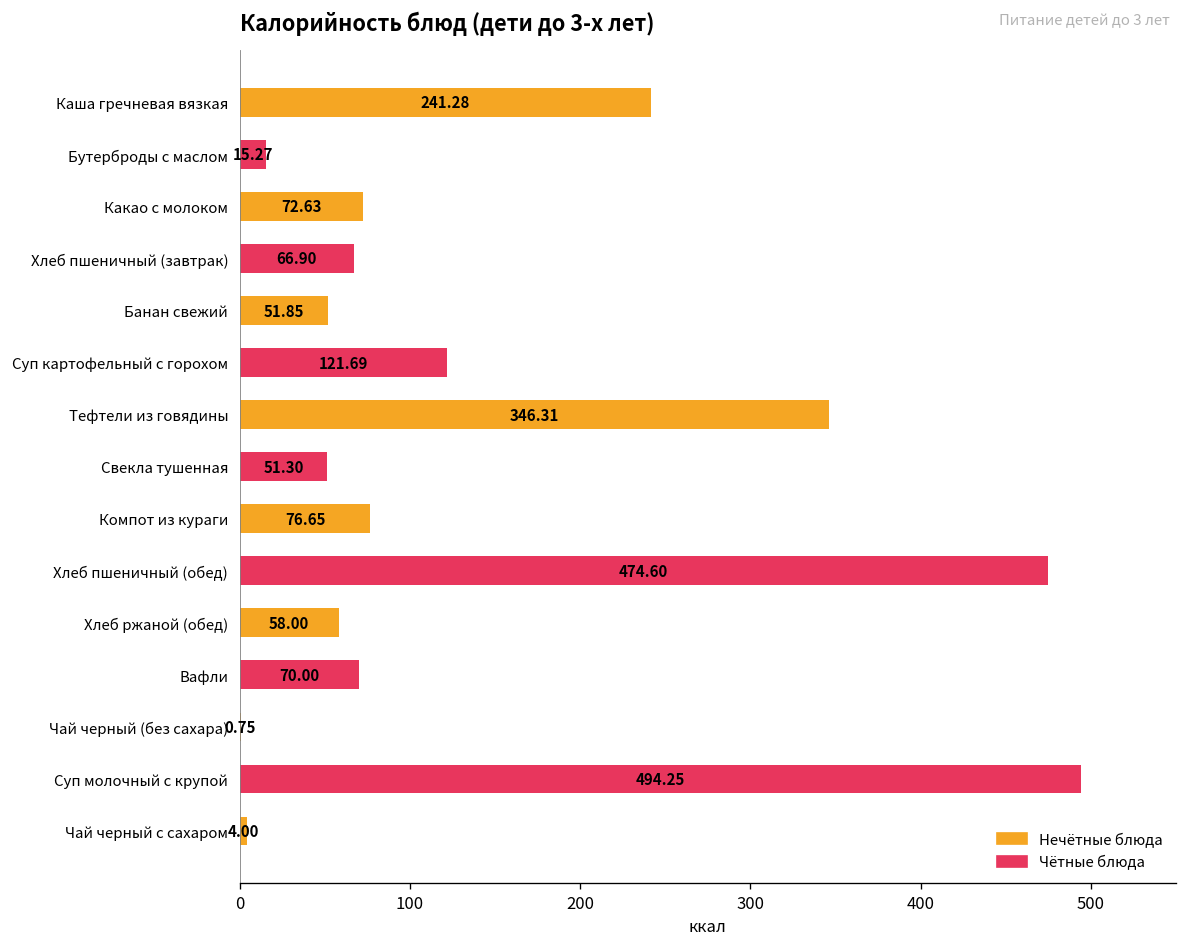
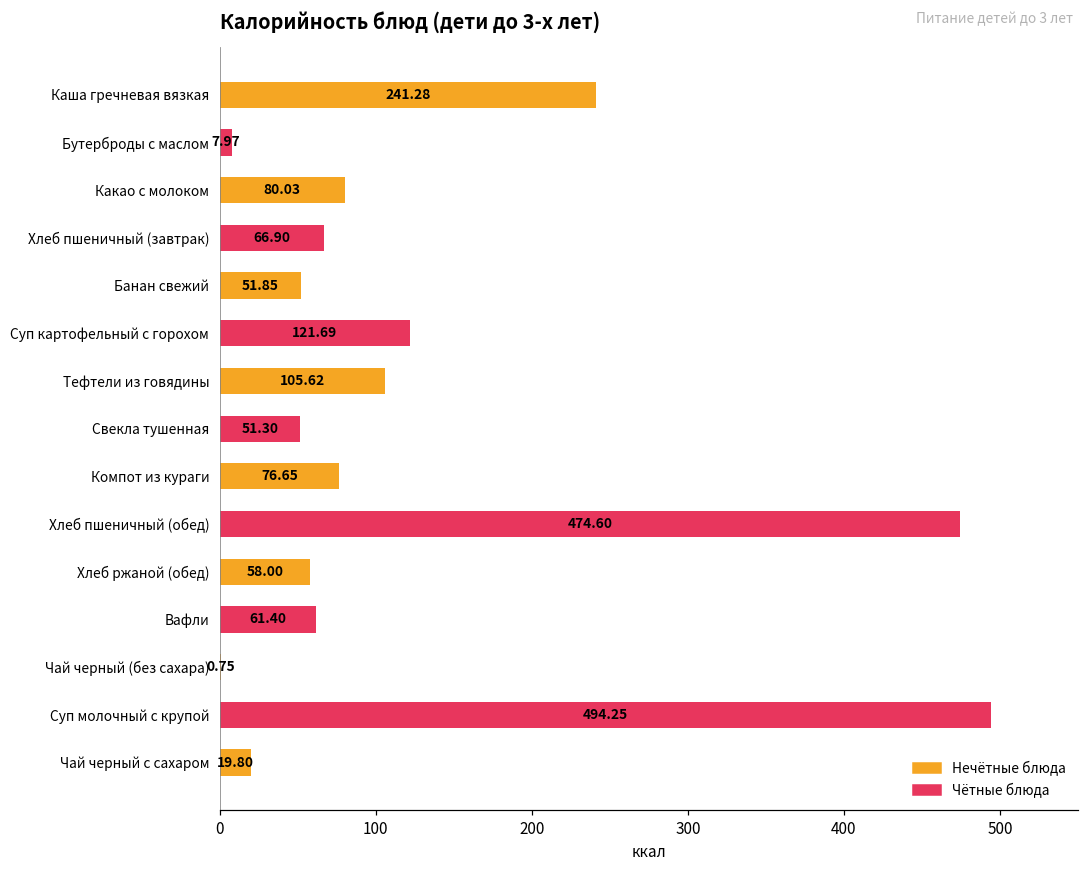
  {
    "Каша гречневая вязкая": 241.28,
-   "Бутерброды с маслом": 15.27,
-   "Какао с молоком": 72.63,
+   "Бутерброды с маслом": 7.97,
+   "Какао с молоком": 80.03,
    "Хлеб пшеничный (завтрак)": 66.90,
    "Банан свежий": 51.85,
    "Суп картофельный с горохом": 121.69,
-   "Тефтели из говядины": 346.31,
+   "Тефтели из говядины": 105.62,
    "Свекла тушенная": 51.30,
    "Компот из кураги": 76.65,
    "Хлеб пшеничный (обед)": 474.60,
    "Хлеб ржаной (обед)": 58.00,
-   "Вафли": 70.00,
+   "Вафли": 61.40,
    "Чай черный (без сахара)": 0.75,
    "Суп молочный с крупой": 494.25,
-   "Чай черный с сахаром": 4.00
+   "Чай черный с сахаром": 19.80
  }
